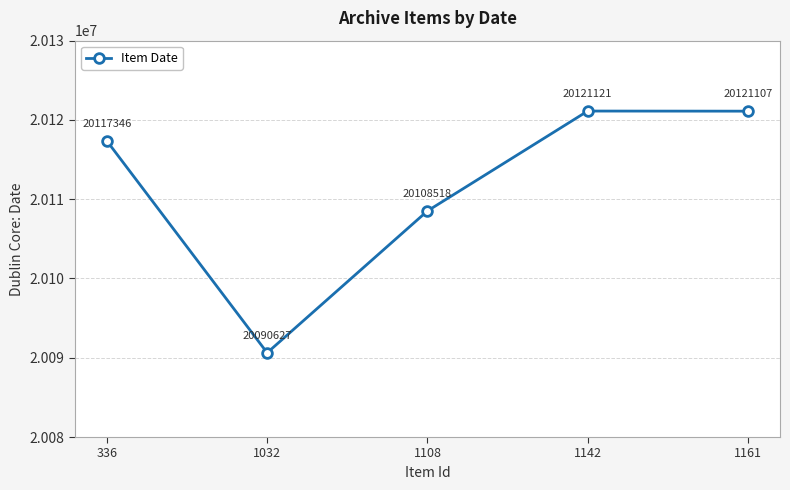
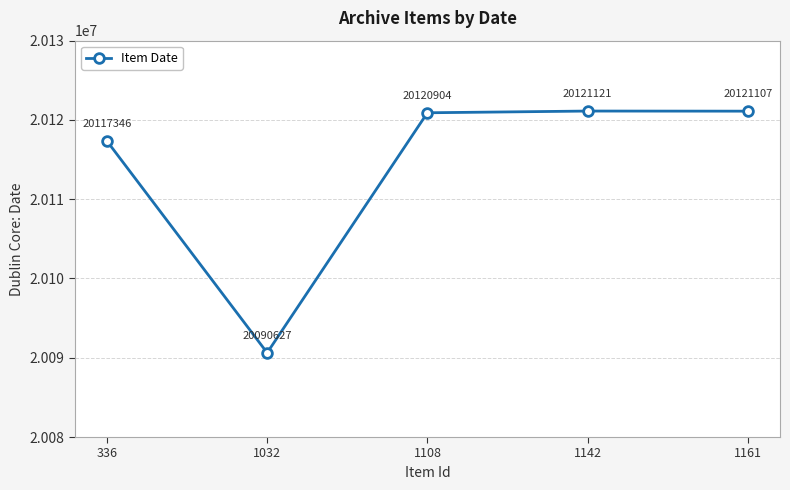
  {
    "336": 20117346,
    "1032": 20090627,
-   "1108": 20108518,
+   "1108": 20120904,
    "1142": 20121121,
    "1161": 20121107
  }
